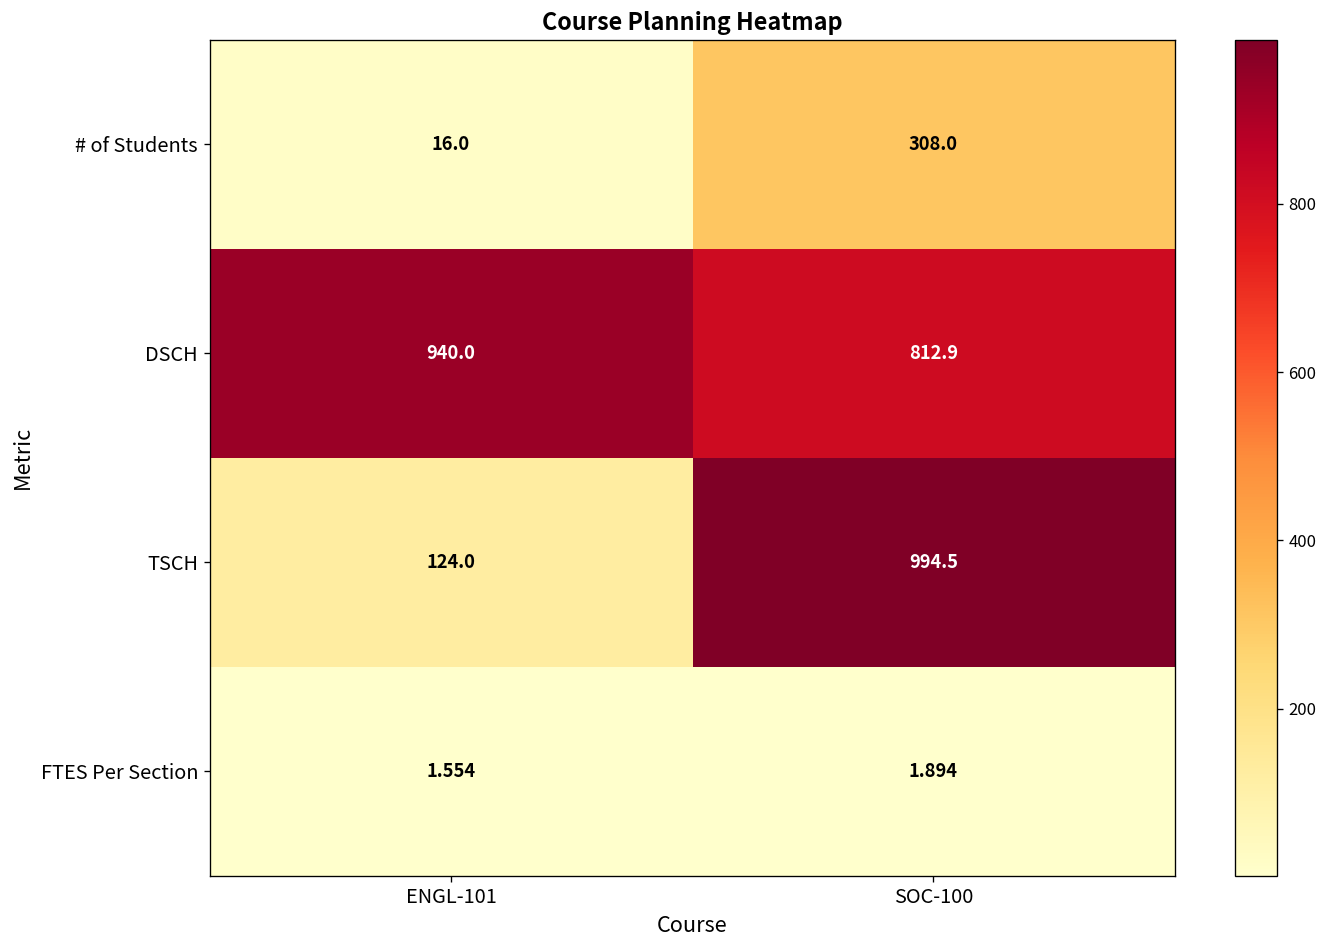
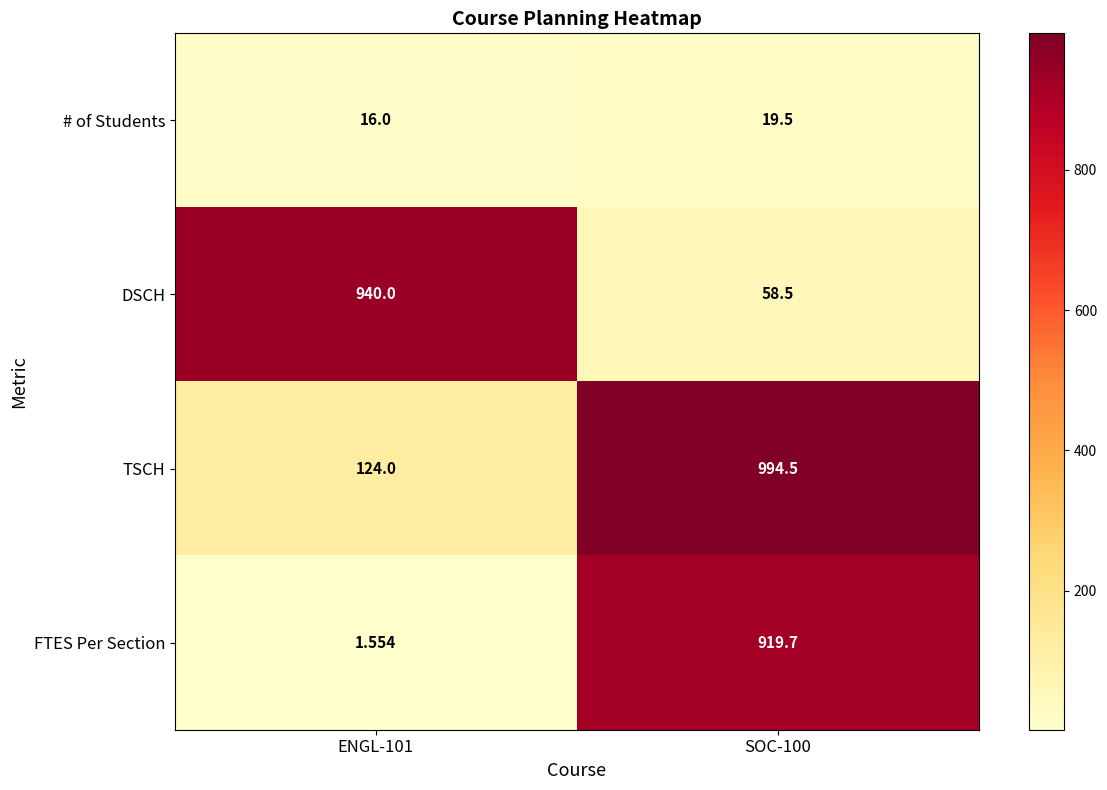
  {
    "# of Students": {
      "ENGL-101": 16.0,
-     "SOC-100": 308.0
+     "SOC-100": 19.5
    },
    "DSCH": {
      "ENGL-101": 940.0,
-     "SOC-100": 812.9
+     "SOC-100": 58.5
    },
    "TSCH": {
      "ENGL-101": 124.0,
      "SOC-100": 994.5
    },
    "FTES Per Section": {
      "ENGL-101": 1.554,
-     "SOC-100": 1.894
+     "SOC-100": 919.7
    }
  }
